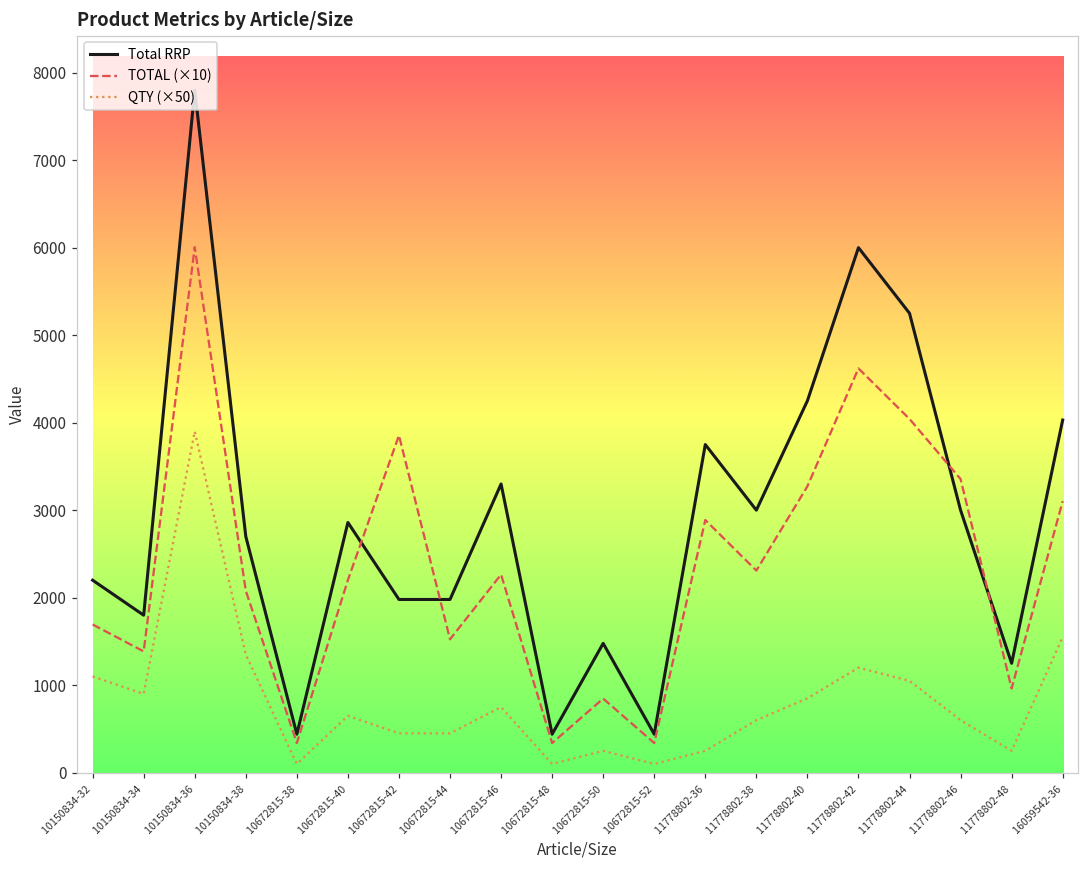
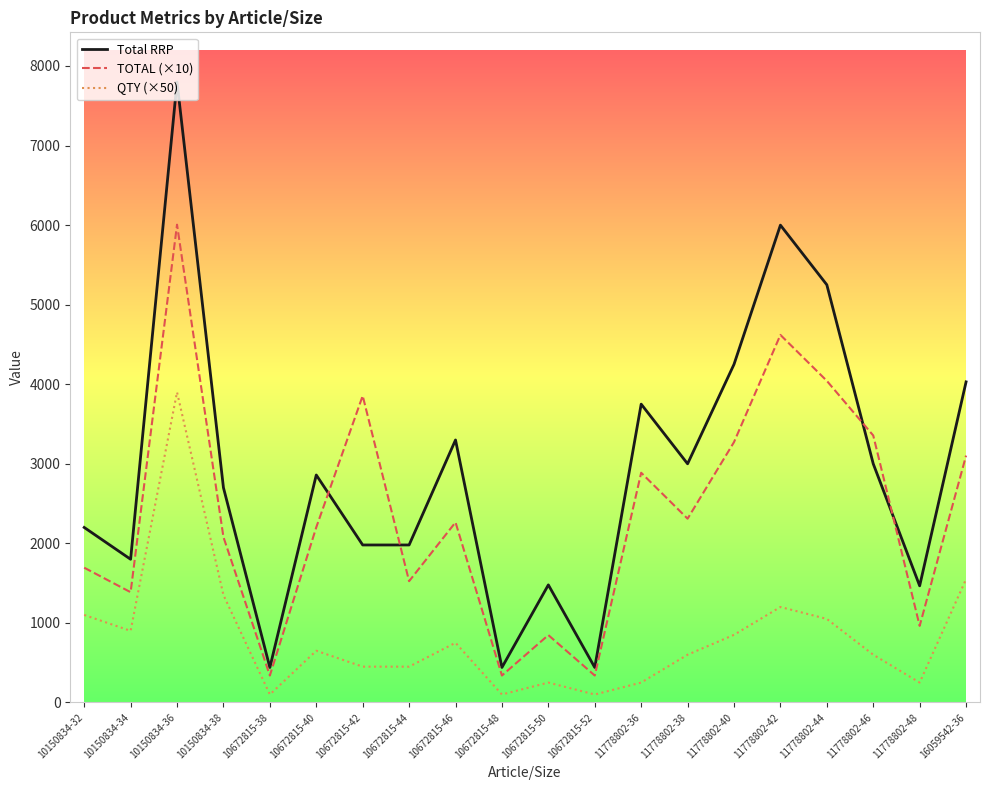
  {
    "Total RRP": {
      "10150834-32": 2200,
      "10150834-34": 1800,
      "10150834-38": 2700,
      "10672815-38": 400,
      "10672815-40": 2900,
      "10672815-42": 2000,
      "10672815-44": 2000,
      "10672815-46": 3300,
      "10672815-48": 400,
      "10672815-50": 1500,
      "10672815-52": 400,
      "11778802-36": 3700,
      "11778802-38": 3000,
      "11778802-40": 4200,
      "11778802-42": 6000,
      "11778802-44": 5200,
      "11778802-46": 3000,
-     "11778802-48": 1200,
+     "11778802-48": 1500,
      "16059542-36": 4000
    },
    "TOTAL (×10)": {
      "10150834-32": 1700,
      "10150834-34": 1400,
      "10150834-36": 6000,
      "10150834-38": 2100,
      "10672815-38": 300,
      "10672815-40": 2200,
      "10672815-42": 3900,
      "10672815-44": 1500,
      "10672815-46": 2300,
      "10672815-48": 300,
      "10672815-50": 800,
      "10672815-52": 300,
      "11778802-36": 2900,
      "11778802-38": 2300,
      "11778802-40": 3300,
      "11778802-42": 4600,
      "11778802-44": 4000,
      "11778802-46": 3400,
      "11778802-48": 1000,
      "16059542-36": 3100
    },
    "QTY (×50)": {
      "10150834-32": 1100,
      "10150834-34": 900,
      "10150834-36": 3900,
      "10150834-38": 1400,
      "10672815-38": 100,
      "10672815-40": 700,
      "10672815-42": 500,
      "10672815-44": 500,
      "10672815-46": 800,
      "10672815-48": 100,
      "10672815-50": 300,
      "10672815-52": 100,
      "11778802-36": 300,
      "11778802-38": 600,
      "11778802-40": 900,
      "11778802-42": 1200,
      "11778802-44": 1100,
      "11778802-46": 600,
      "11778802-48": 300,
      "16059542-36": 1600
    }
  }
